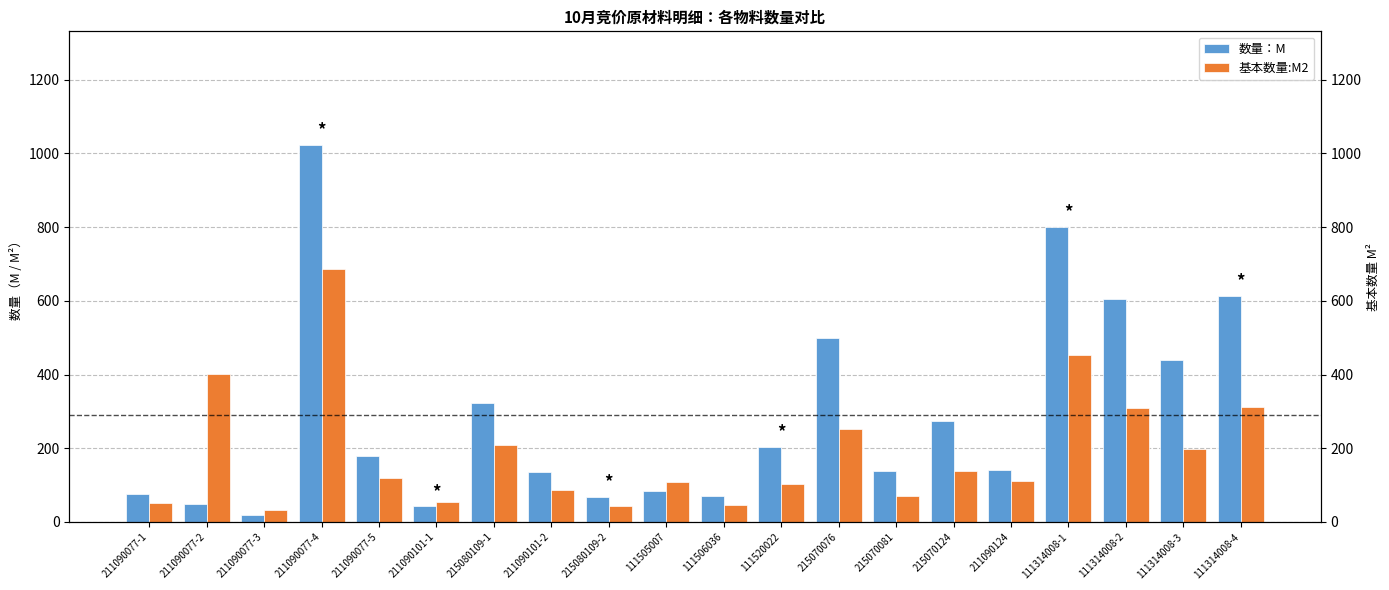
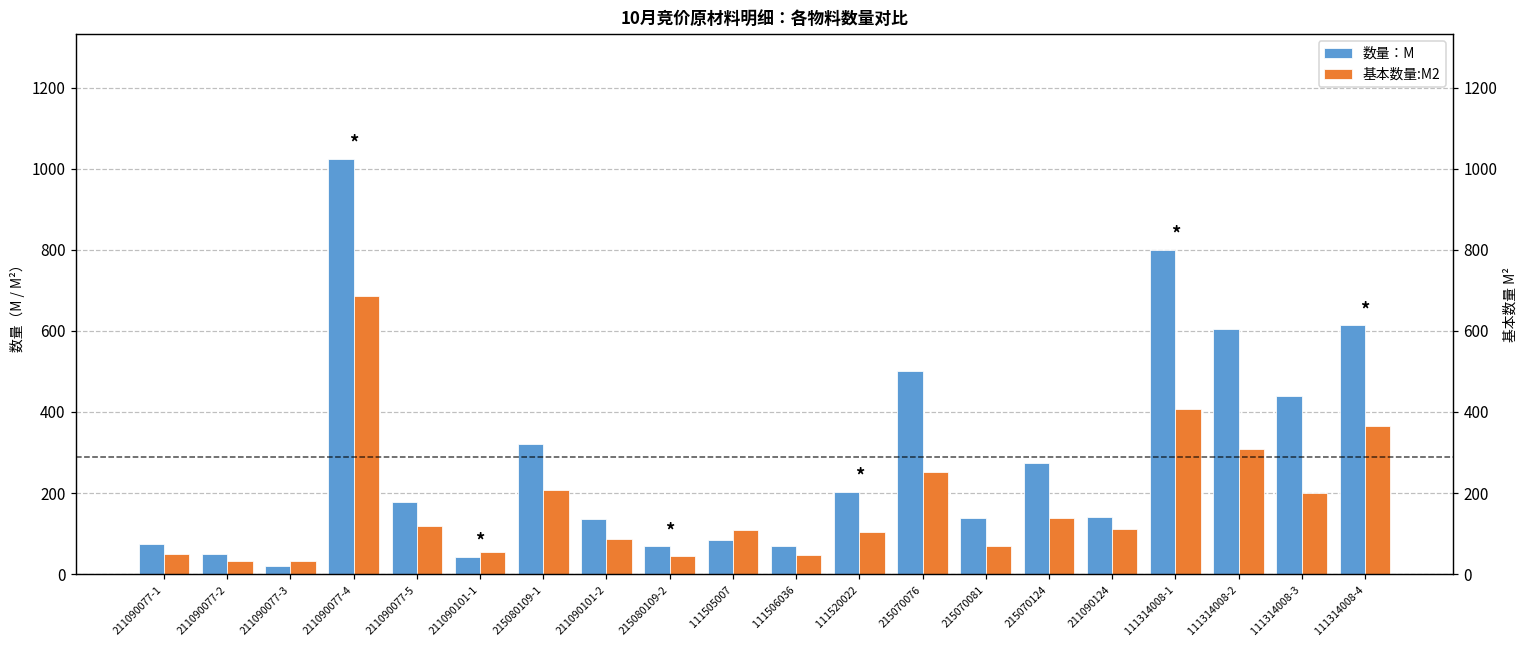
  {
    "数量：M": {
      "211090077-1": 80,
      "211090077-2": 50,
      "211090077-3": 20,
      "211090077-4": 1020,
      "211090077-5": 180,
      "211090101-1": 40,
      "215080109-1": 320,
      "211090101-2": 140,
      "215080109-2": 70,
      "111505007": 80,
      "111506036": 70,
      "111520022": 200,
      "215070076": 500,
      "215070081": 140,
      "215070124": 280,
      "211090124": 140,
      "111314008-1": 800,
      "111314008-2": 610,
      "111314008-3": 440,
      "111314008-4": 610
    },
    "基本数量:M2": {
      "211090077-1": 50,
-     "211090077-2": 400,
+     "211090077-2": 30,
      "211090077-3": 30,
      "211090077-4": 690,
      "211090077-5": 120,
      "211090101-1": 50,
      "215080109-1": 210,
      "211090101-2": 90,
      "215080109-2": 40,
      "111505007": 110,
      "111506036": 50,
      "111520022": 100,
      "215070076": 250,
      "215070081": 70,
      "215070124": 140,
      "211090124": 110,
-     "111314008-1": 450,
+     "111314008-1": 410,
      "111314008-2": 310,
      "111314008-3": 200,
-     "111314008-4": 310
+     "111314008-4": 370
    }
  }
